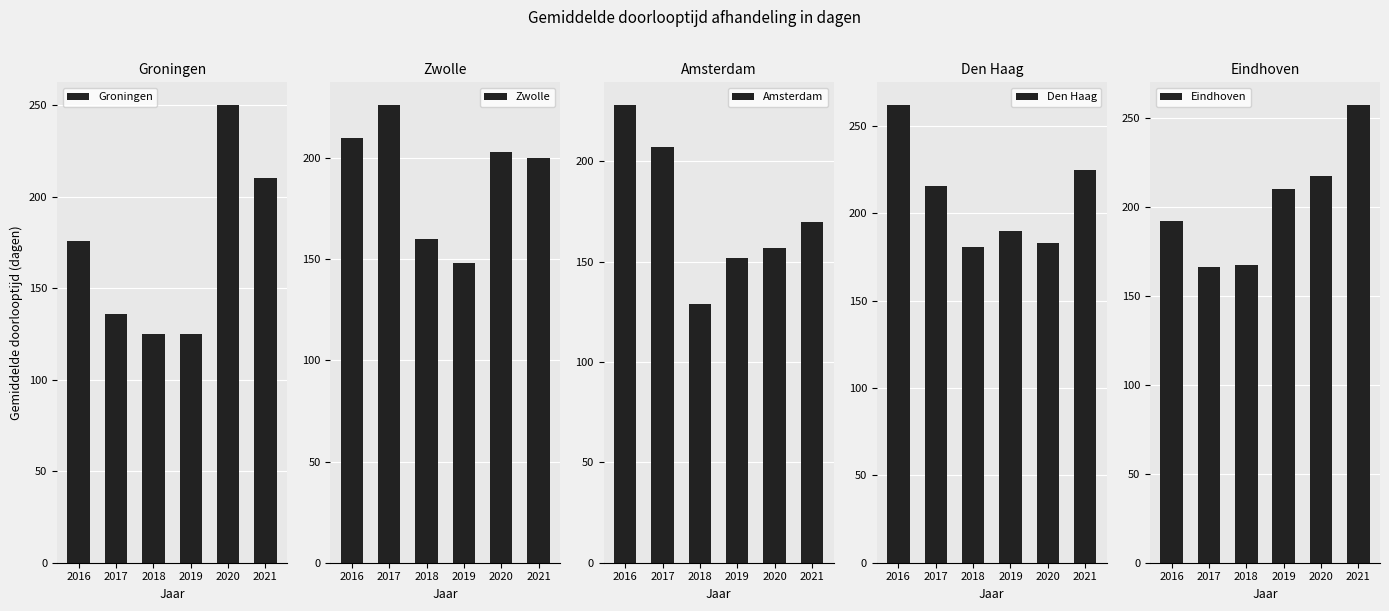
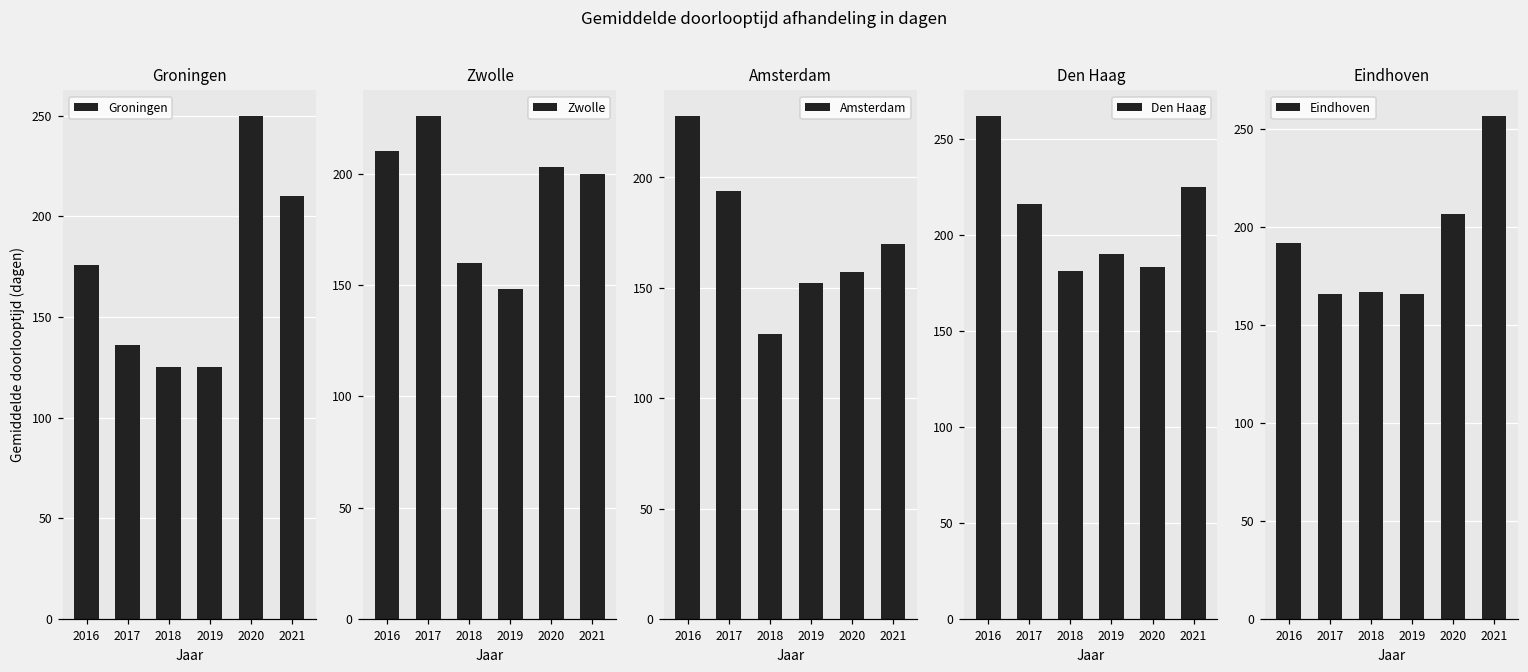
  {
    "Groningen": {
      "2016": 176,
      "2017": 136,
      "2018": 125,
      "2019": 125,
      "2020": 250,
      "2021": 210
    },
    "Zwolle": {
      "2016": 210,
      "2017": 226,
      "2018": 160,
      "2019": 148,
      "2020": 203,
      "2021": 200
    },
    "Amsterdam": {
      "2016": 228,
-     "2017": 207,
+     "2017": 194,
      "2018": 129,
      "2019": 152,
      "2020": 157,
      "2021": 170
    },
    "Den Haag": {
      "2016": 262,
      "2017": 216,
      "2018": 181,
      "2019": 190,
      "2020": 183,
      "2021": 225
    },
    "Eindhoven": {
      "2016": 192,
      "2017": 166,
      "2018": 167,
-     "2019": 210,
-     "2020": 217,
+     "2019": 166,
+     "2020": 207,
      "2021": 257
    }
  }
